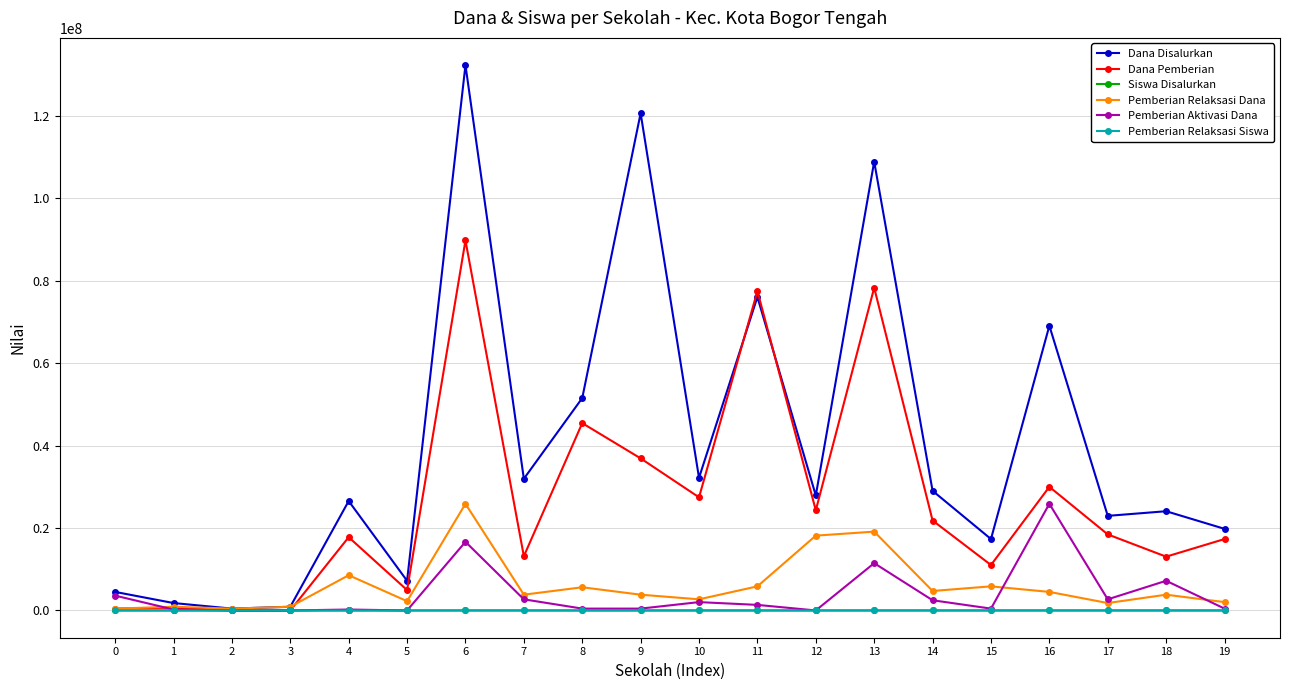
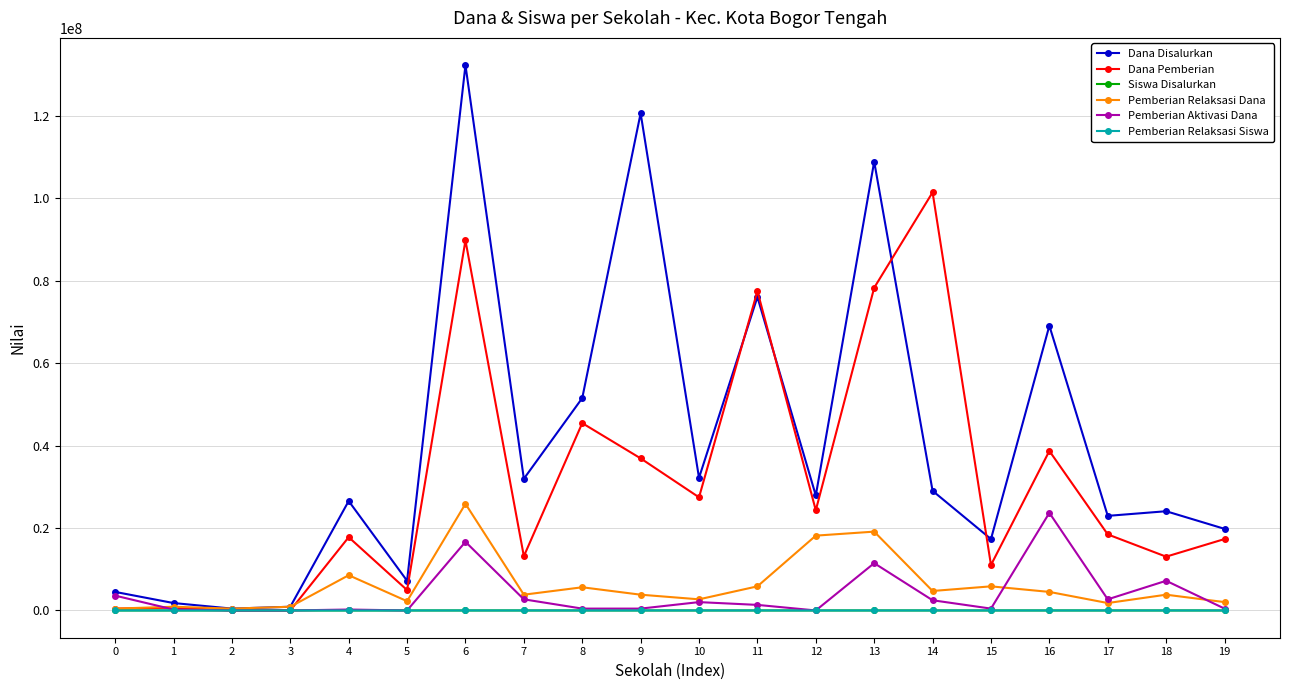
  {
    "Dana Disalurkan": {
      "0": 5000000,
      "1": 2000000,
      "4": 27000000,
      "5": 7000000,
      "6": 132000000,
      "7": 32000000,
      "8": 52000000,
      "9": 121000000,
      "10": 32000000,
      "11": 76000000,
      "12": 28000000,
      "13": 109000000,
      "14": 29000000,
      "15": 17000000,
      "16": 69000000,
      "17": 23000000,
      "18": 24000000,
      "19": 20000000
    },
    "Dana Pemberian": {
      "4": 18000000,
      "5": 5000000,
      "6": 90000000,
      "7": 13000000,
      "8": 45000000,
      "9": 37000000,
      "10": 27000000,
      "11": 77000000,
      "12": 24000000,
      "13": 78000000,
-     "14": 22000000,
+     "14": 101000000,
      "15": 11000000,
-     "16": 30000000,
+     "16": 39000000,
      "17": 18000000,
      "18": 13000000,
      "19": 17000000
    },
    "Pemberian Relaksasi Siswa": {
      "6": 0,
      "7": 0,
      "10": 0,
      "11": 0,
      "13": 0,
      "14": 0,
      "16": 0,
      "17": 0,
      "18": 0
    },
    "Pemberian Relaksasi Dana": {
      "4": 9000000,
      "5": 2000000,
      "6": 26000000,
      "7": 4000000,
      "8": 6000000,
      "9": 4000000,
      "10": 3000000,
      "11": 6000000,
      "12": 18000000,
      "13": 19000000,
      "14": 5000000,
      "15": 6000000,
      "16": 5000000,
      "17": 2000000,
      "18": 4000000,
      "19": 2000000
    },
    "Pemberian Aktivasi Dana": {
      "0": 4000000,
      "6": 17000000,
      "7": 3000000,
      "10": 2000000,
      "11": 1000000,
      "13": 11000000,
      "14": 2000000,
-     "16": 26000000,
+     "16": 24000000,
      "17": 3000000,
      "18": 7000000
    }
  }
